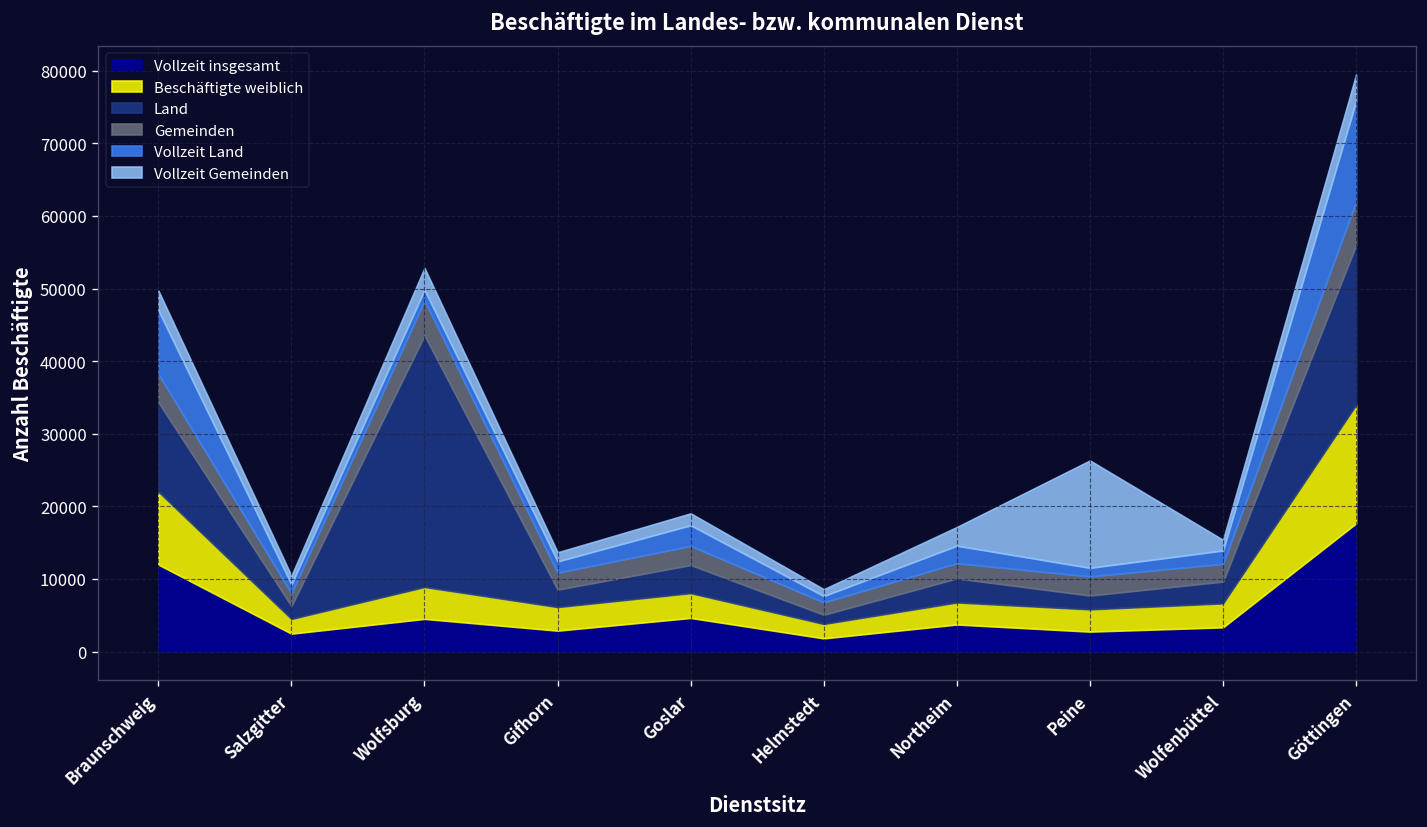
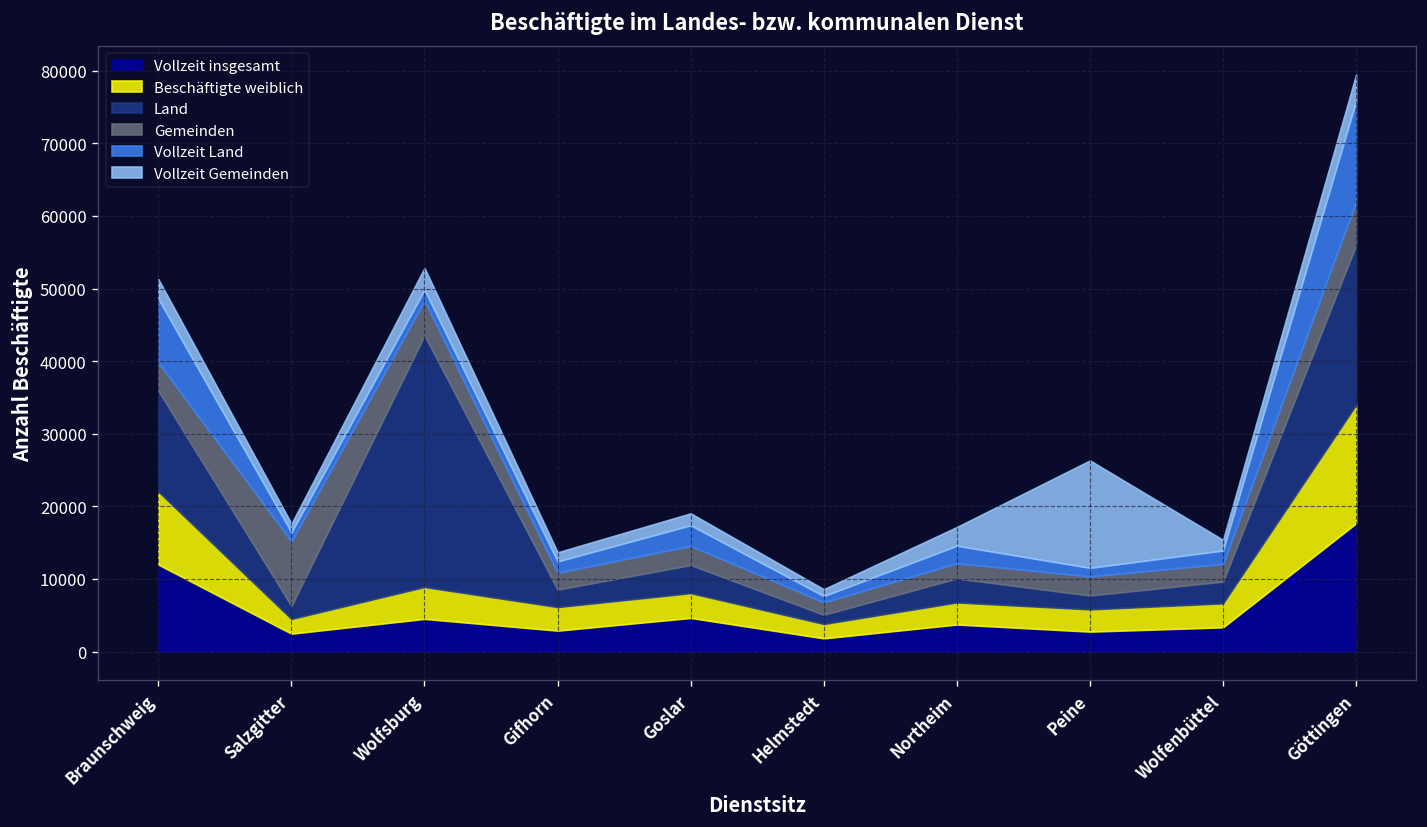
  {
    "Vollzeit insgesamt": {
      "Braunschweig": 12000,
      "Salzgitter": 2000,
      "Wolfsburg": 4000,
      "Gifhorn": 3000,
      "Goslar": 5000,
      "Helmstedt": 2000,
      "Northeim": 4000,
      "Peine": 3000,
      "Wolfenbüttel": 3000,
      "Göttingen": 18000
    },
    "Beschäftigte weiblich": {
      "Braunschweig": 10000,
      "Salzgitter": 2000,
      "Wolfsburg": 4000,
      "Gifhorn": 3000,
      "Goslar": 3000,
      "Helmstedt": 2000,
      "Northeim": 3000,
      "Peine": 3000,
      "Wolfenbüttel": 3000,
      "Göttingen": 16000
    },
    "Land": {
-     "Braunschweig": 12000,
+     "Braunschweig": 14000,
      "Salzgitter": 2000,
      "Wolfsburg": 35000,
      "Gifhorn": 2000,
      "Goslar": 4000,
      "Helmstedt": 1000,
      "Northeim": 3000,
      "Peine": 2000,
      "Wolfenbüttel": 3000,
      "Göttingen": 22000
    },
    "Gemeinden": {
      "Braunschweig": 4000,
-     "Salzgitter": 2000,
+     "Salzgitter": 9000,
      "Wolfsburg": 5000,
      "Gifhorn": 2000,
      "Goslar": 3000,
      "Helmstedt": 2000,
      "Northeim": 2000,
      "Peine": 3000,
      "Wolfenbüttel": 2000,
      "Göttingen": 6000
    },
    "Vollzeit Land": {
      "Braunschweig": 9000,
      "Salzgitter": 1000,
      "Wolfsburg": 1000,
      "Gifhorn": 2000,
      "Goslar": 3000,
      "Helmstedt": 1000,
      "Northeim": 2000,
      "Peine": 1000,
      "Wolfenbüttel": 2000,
      "Göttingen": 14000
    },
    "Vollzeit Gemeinden": {
      "Braunschweig": 3000,
      "Salzgitter": 1000,
      "Wolfsburg": 3000,
      "Gifhorn": 1000,
      "Goslar": 2000,
      "Helmstedt": 1000,
      "Northeim": 3000,
      "Peine": 15000,
      "Wolfenbüttel": 1000,
      "Göttingen": 4000
    }
  }
